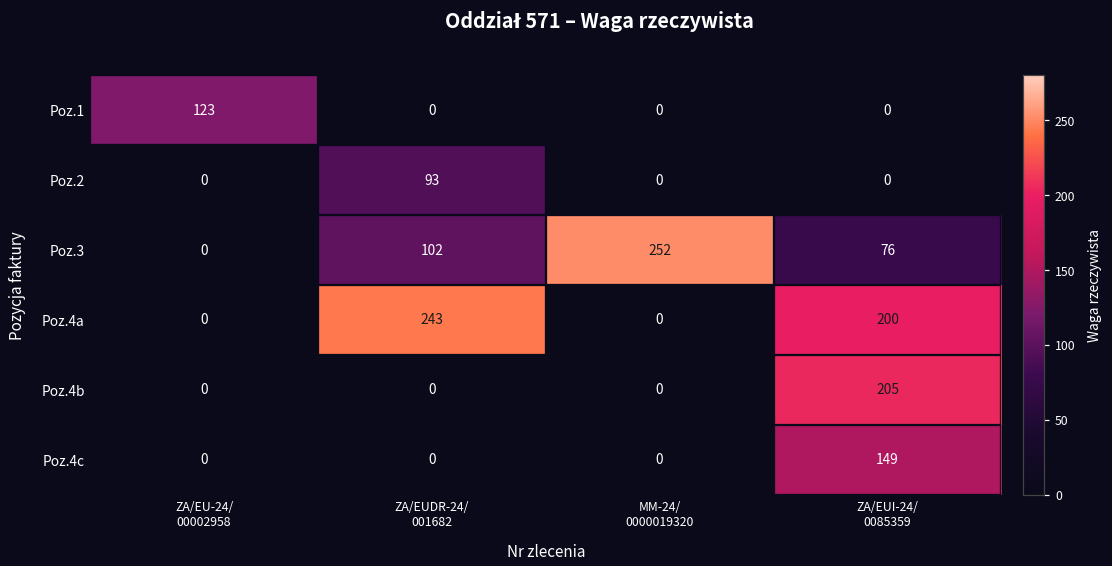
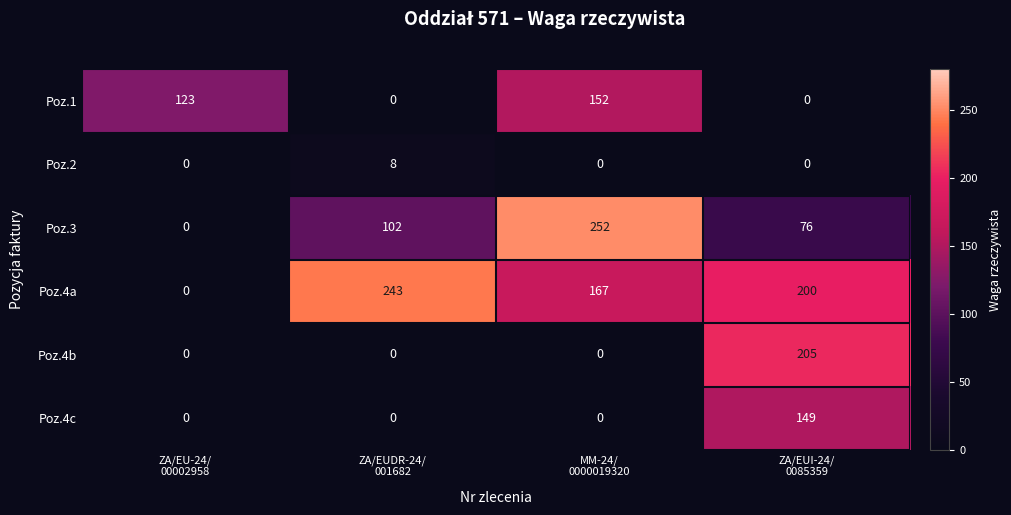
  {
    "Poz.1": {
      "ZA/EU-24/ 00002958": 123,
      "ZA/EUDR-24/ 001682": 0,
-     "MM-24/ 0000019320": 0,
+     "MM-24/ 0000019320": 152,
      "ZA/EUI-24/ 0085359": 0
    },
    "Poz.2": {
      "ZA/EU-24/ 00002958": 0,
-     "ZA/EUDR-24/ 001682": 93,
+     "ZA/EUDR-24/ 001682": 8,
      "MM-24/ 0000019320": 0,
      "ZA/EUI-24/ 0085359": 0
    },
    "Poz.3": {
      "ZA/EU-24/ 00002958": 0,
      "ZA/EUDR-24/ 001682": 102,
      "MM-24/ 0000019320": 252,
      "ZA/EUI-24/ 0085359": 76
    },
    "Poz.4a": {
      "ZA/EU-24/ 00002958": 0,
      "ZA/EUDR-24/ 001682": 243,
-     "MM-24/ 0000019320": 0,
+     "MM-24/ 0000019320": 167,
      "ZA/EUI-24/ 0085359": 200
    },
    "Poz.4b": {
      "ZA/EU-24/ 00002958": 0,
      "ZA/EUDR-24/ 001682": 0,
      "MM-24/ 0000019320": 0,
      "ZA/EUI-24/ 0085359": 205
    },
    "Poz.4c": {
      "ZA/EU-24/ 00002958": 0,
      "ZA/EUDR-24/ 001682": 0,
      "MM-24/ 0000019320": 0,
      "ZA/EUI-24/ 0085359": 149
    }
  }
